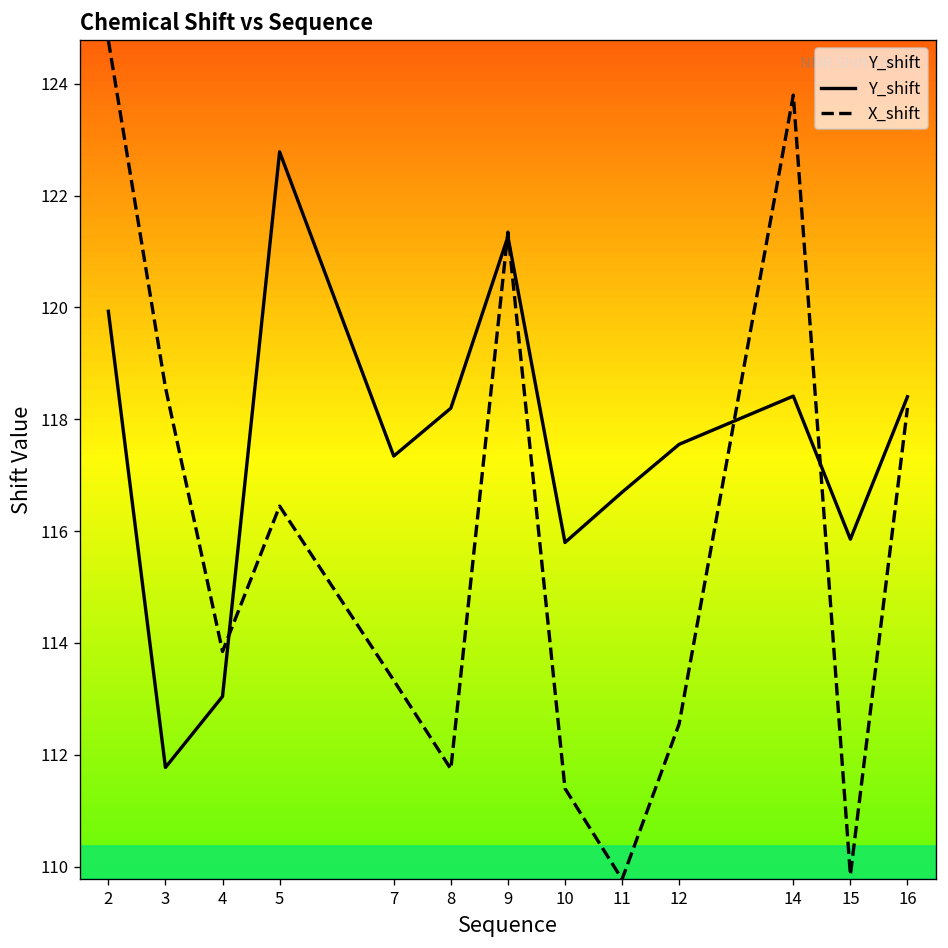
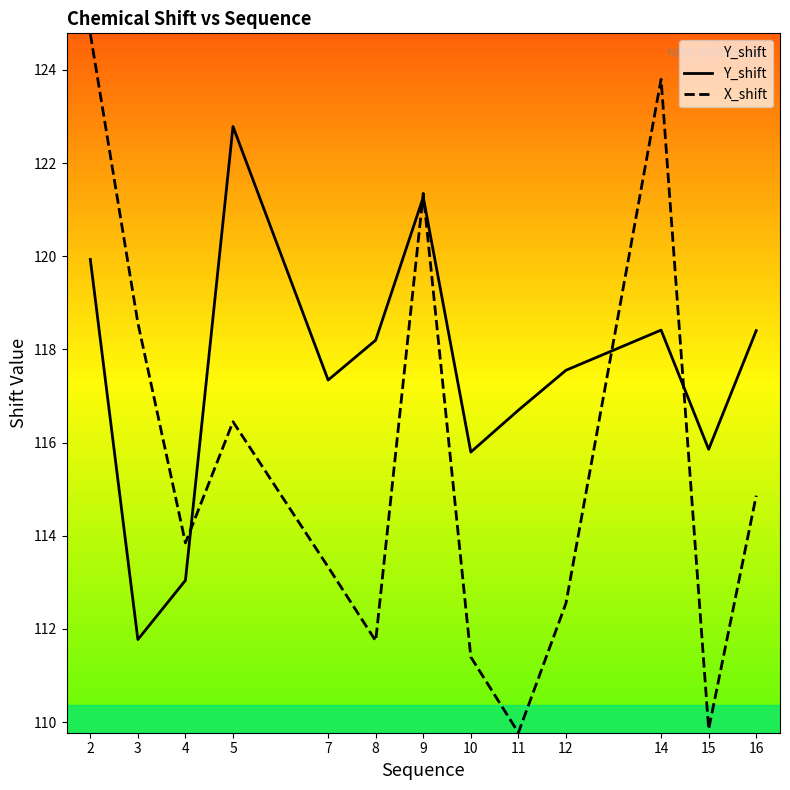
  {
    "X_shift": {
      "2": 124.8,
      "3": 118.6,
      "4": 113.8,
      "5": 116.4,
      "7": 113.3,
      "8": 111.7,
      "9": 121.3,
      "10": 111.4,
      "12": 112.6,
      "14": 123.8,
-     "16": 118.2
+     "16": 114.9
    }
  }
